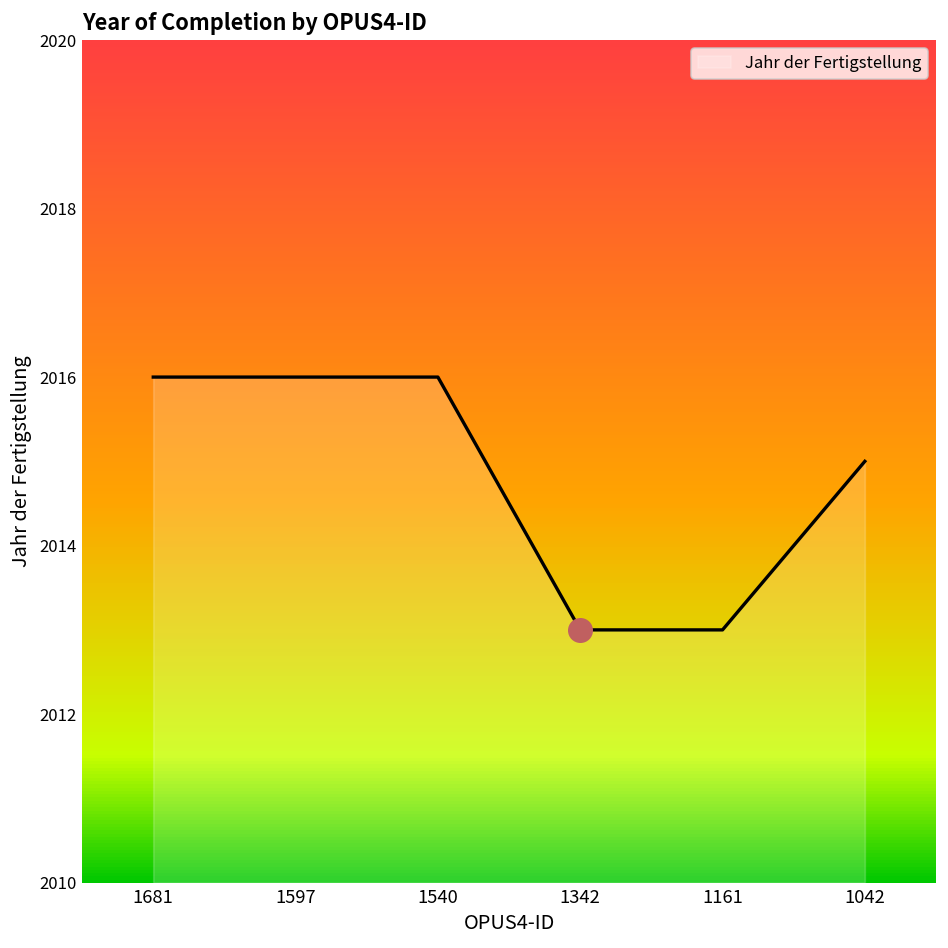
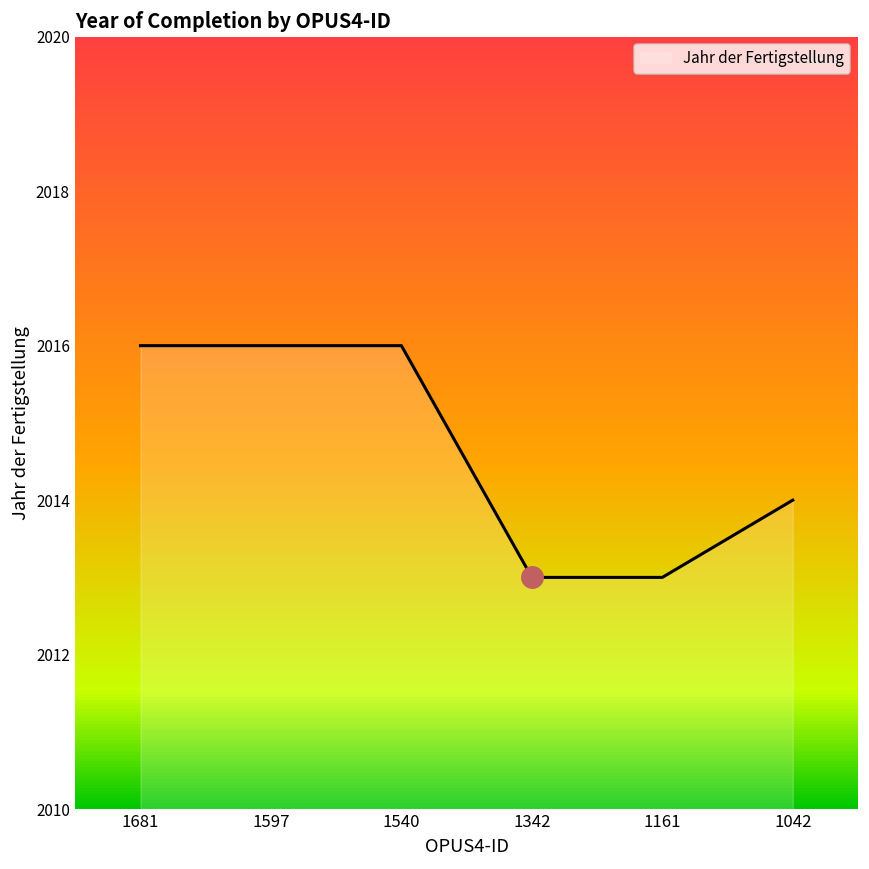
  {
    "Jahr der Fertigstellung": {
      "1681": 2016,
      "1597": 2016,
      "1540": 2016,
      "1161": 2013,
-     "1042": 2015
+     "1042": 2014
    }
  }
